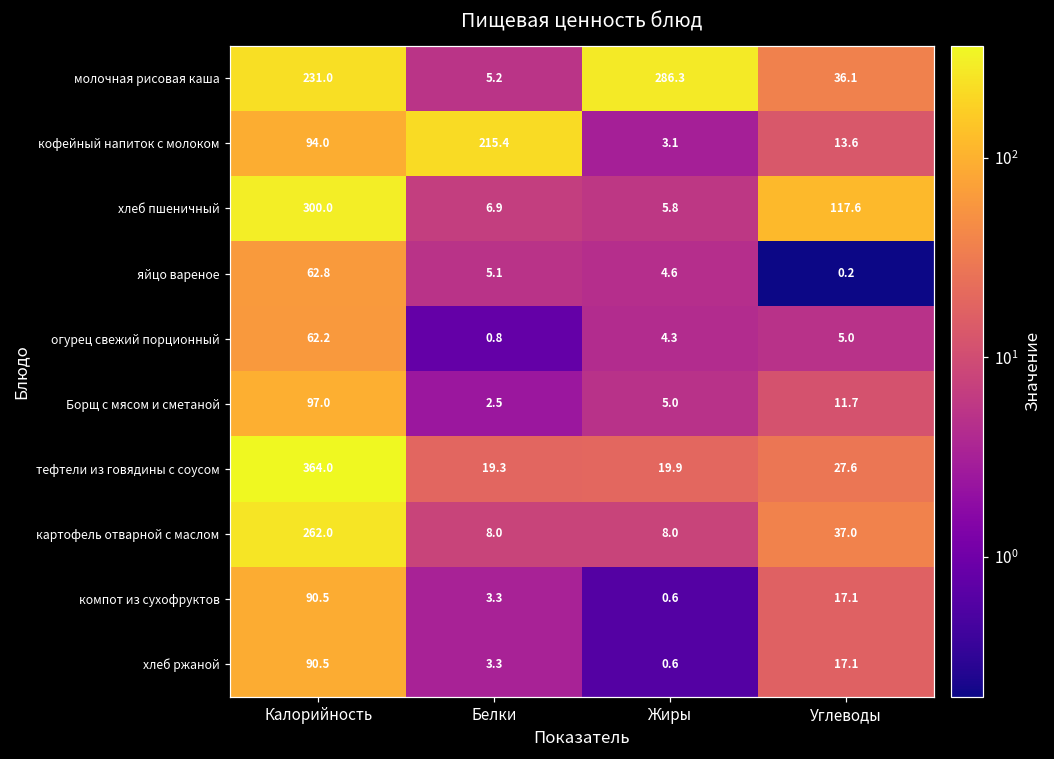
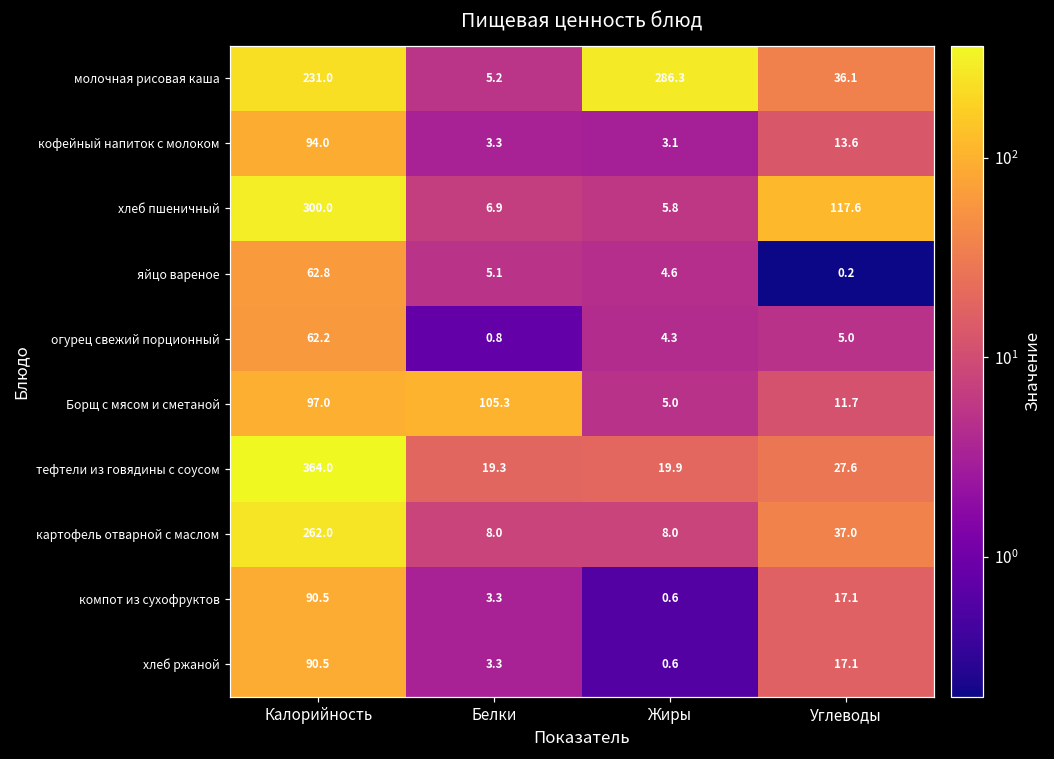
  {
    "молочная рисовая каша": {
      "Калорийность": 231.0,
      "Белки": 5.2,
      "Жиры": 286.3,
      "Углеводы": 36.1
    },
    "кофейный напиток с молоком": {
      "Калорийность": 94.0,
-     "Белки": 215.4,
+     "Белки": 3.3,
      "Жиры": 3.1,
      "Углеводы": 13.6
    },
    "хлеб пшеничный": {
      "Калорийность": 300.0,
      "Белки": 6.9,
      "Жиры": 5.8,
      "Углеводы": 117.6
    },
    "яйцо вареное": {
      "Калорийность": 62.8,
      "Белки": 5.1,
      "Жиры": 4.6,
      "Углеводы": 0.2
    },
    "огурец свежий порционный": {
      "Калорийность": 62.2,
      "Белки": 0.8,
      "Жиры": 4.3,
      "Углеводы": 5.0
    },
    "Борщ с мясом и сметаной": {
      "Калорийность": 97.0,
-     "Белки": 2.5,
+     "Белки": 105.3,
      "Жиры": 5.0,
      "Углеводы": 11.7
    },
    "тефтели из говядины с соусом": {
      "Калорийность": 364.0,
      "Белки": 19.3,
      "Жиры": 19.9,
      "Углеводы": 27.6
    },
    "картофель отварной с маслом": {
      "Калорийность": 262.0,
      "Белки": 8.0,
      "Жиры": 8.0,
      "Углеводы": 37.0
    },
    "компот из сухофруктов": {
      "Калорийность": 90.5,
      "Белки": 3.3,
      "Жиры": 0.6,
      "Углеводы": 17.1
    },
    "хлеб ржаной": {
      "Калорийность": 90.5,
      "Белки": 3.3,
      "Жиры": 0.6,
      "Углеводы": 17.1
    }
  }
